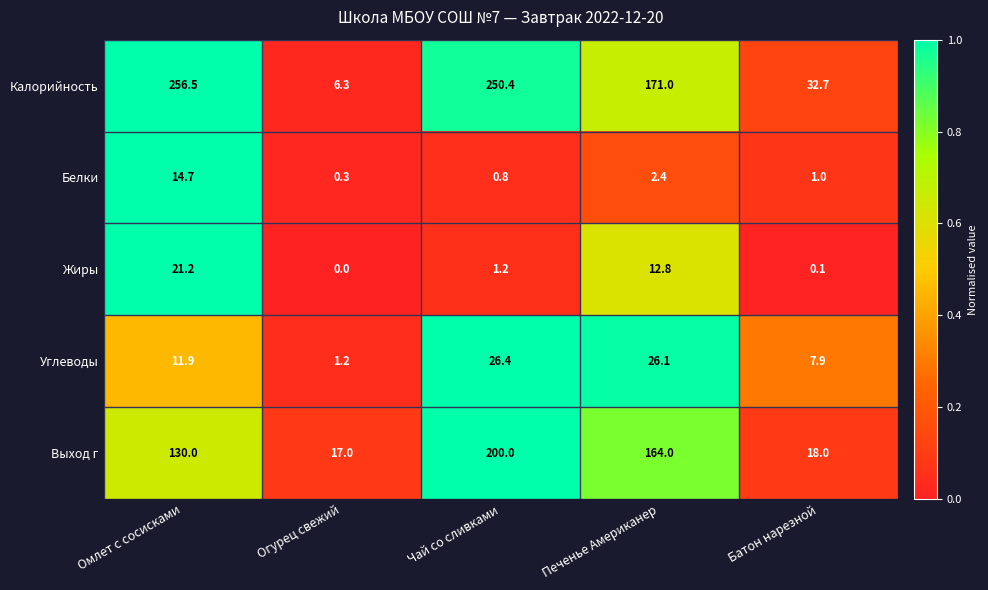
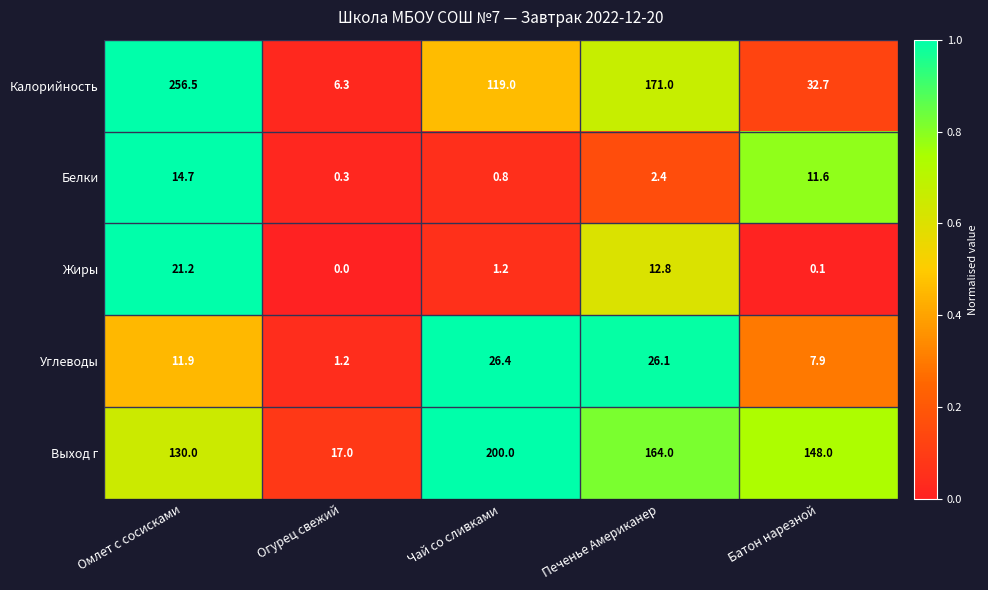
  {
    "Калорийность": {
      "Омлет с сосисками": 256.5,
      "Огурец свежий": 6.3,
-     "Чай со сливками": 250.4,
+     "Чай со сливками": 119.0,
      "Печенье Американер": 171.0,
      "Батон нарезной": 32.7
    },
    "Белки": {
      "Омлет с сосисками": 14.7,
      "Огурец свежий": 0.3,
      "Чай со сливками": 0.8,
      "Печенье Американер": 2.4,
-     "Батон нарезной": 1.0
+     "Батон нарезной": 11.6
    },
    "Жиры": {
      "Омлет с сосисками": 21.2,
      "Огурец свежий": 0.0,
      "Чай со сливками": 1.2,
      "Печенье Американер": 12.8,
      "Батон нарезной": 0.1
    },
    "Углеводы": {
      "Омлет с сосисками": 11.9,
      "Огурец свежий": 1.2,
      "Чай со сливками": 26.4,
      "Печенье Американер": 26.1,
      "Батон нарезной": 7.9
    },
    "Выход г": {
      "Омлет с сосисками": 130.0,
      "Огурец свежий": 17.0,
      "Чай со сливками": 200.0,
      "Печенье Американер": 164.0,
-     "Батон нарезной": 18.0
+     "Батон нарезной": 148.0
    }
  }
